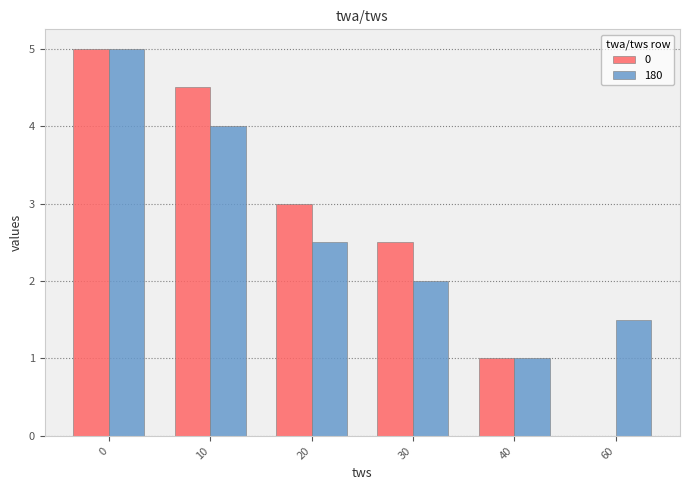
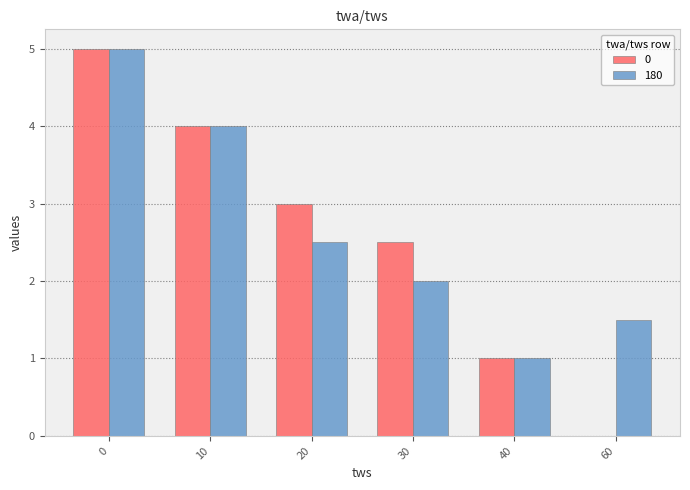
  {
    "0": {
      "0": 5.0,
-     "10": 4.5,
+     "10": 4.0,
      "20": 3.0,
      "30": 2.5,
      "40": 1.0,
      "60": 0.0
    },
    "180": {
      "0": 5.0,
      "10": 4.0,
      "20": 2.5,
      "30": 2.0,
      "40": 1.0,
      "60": 1.5
    }
  }
